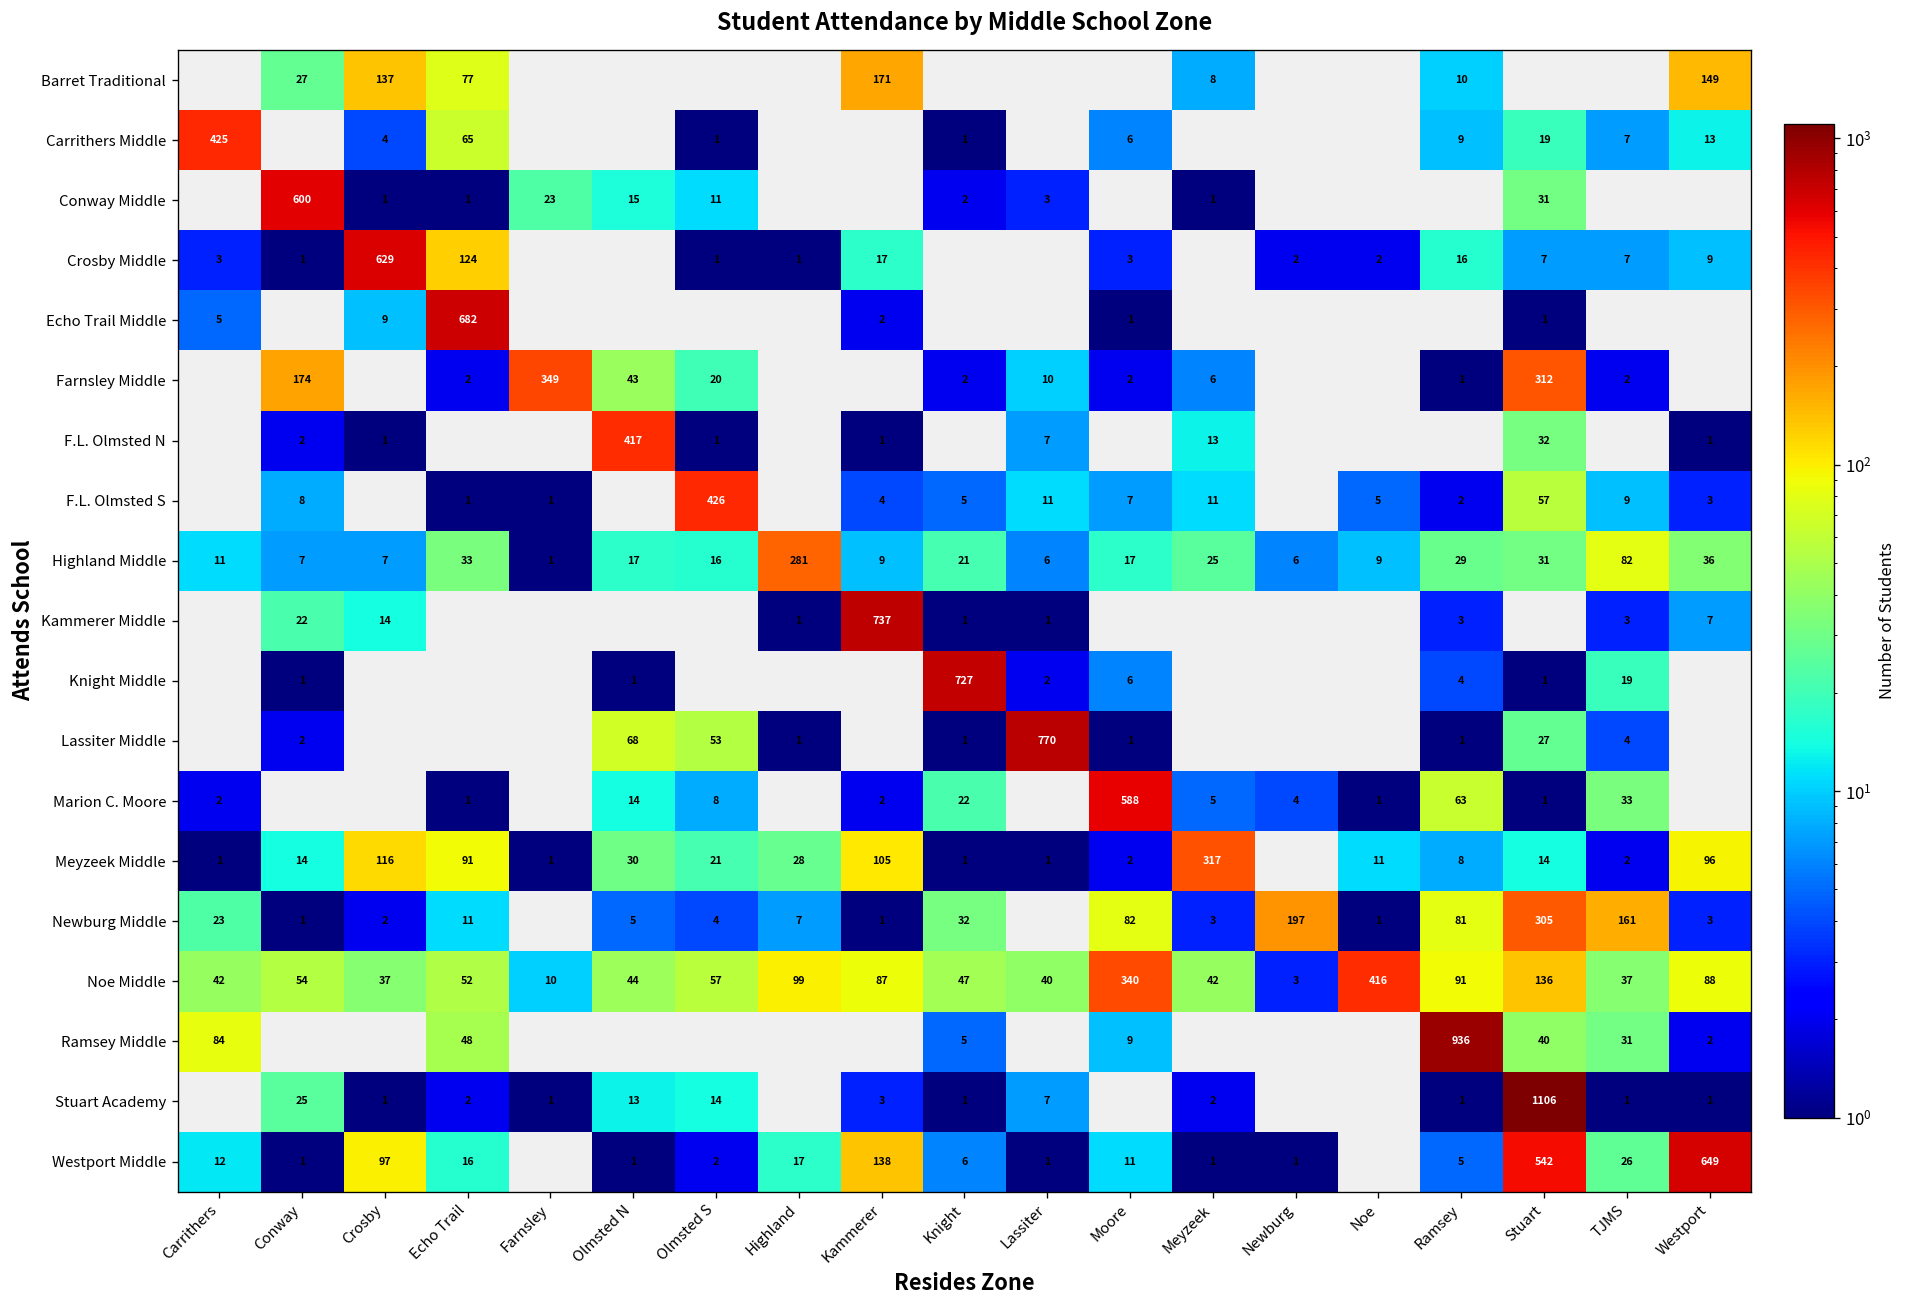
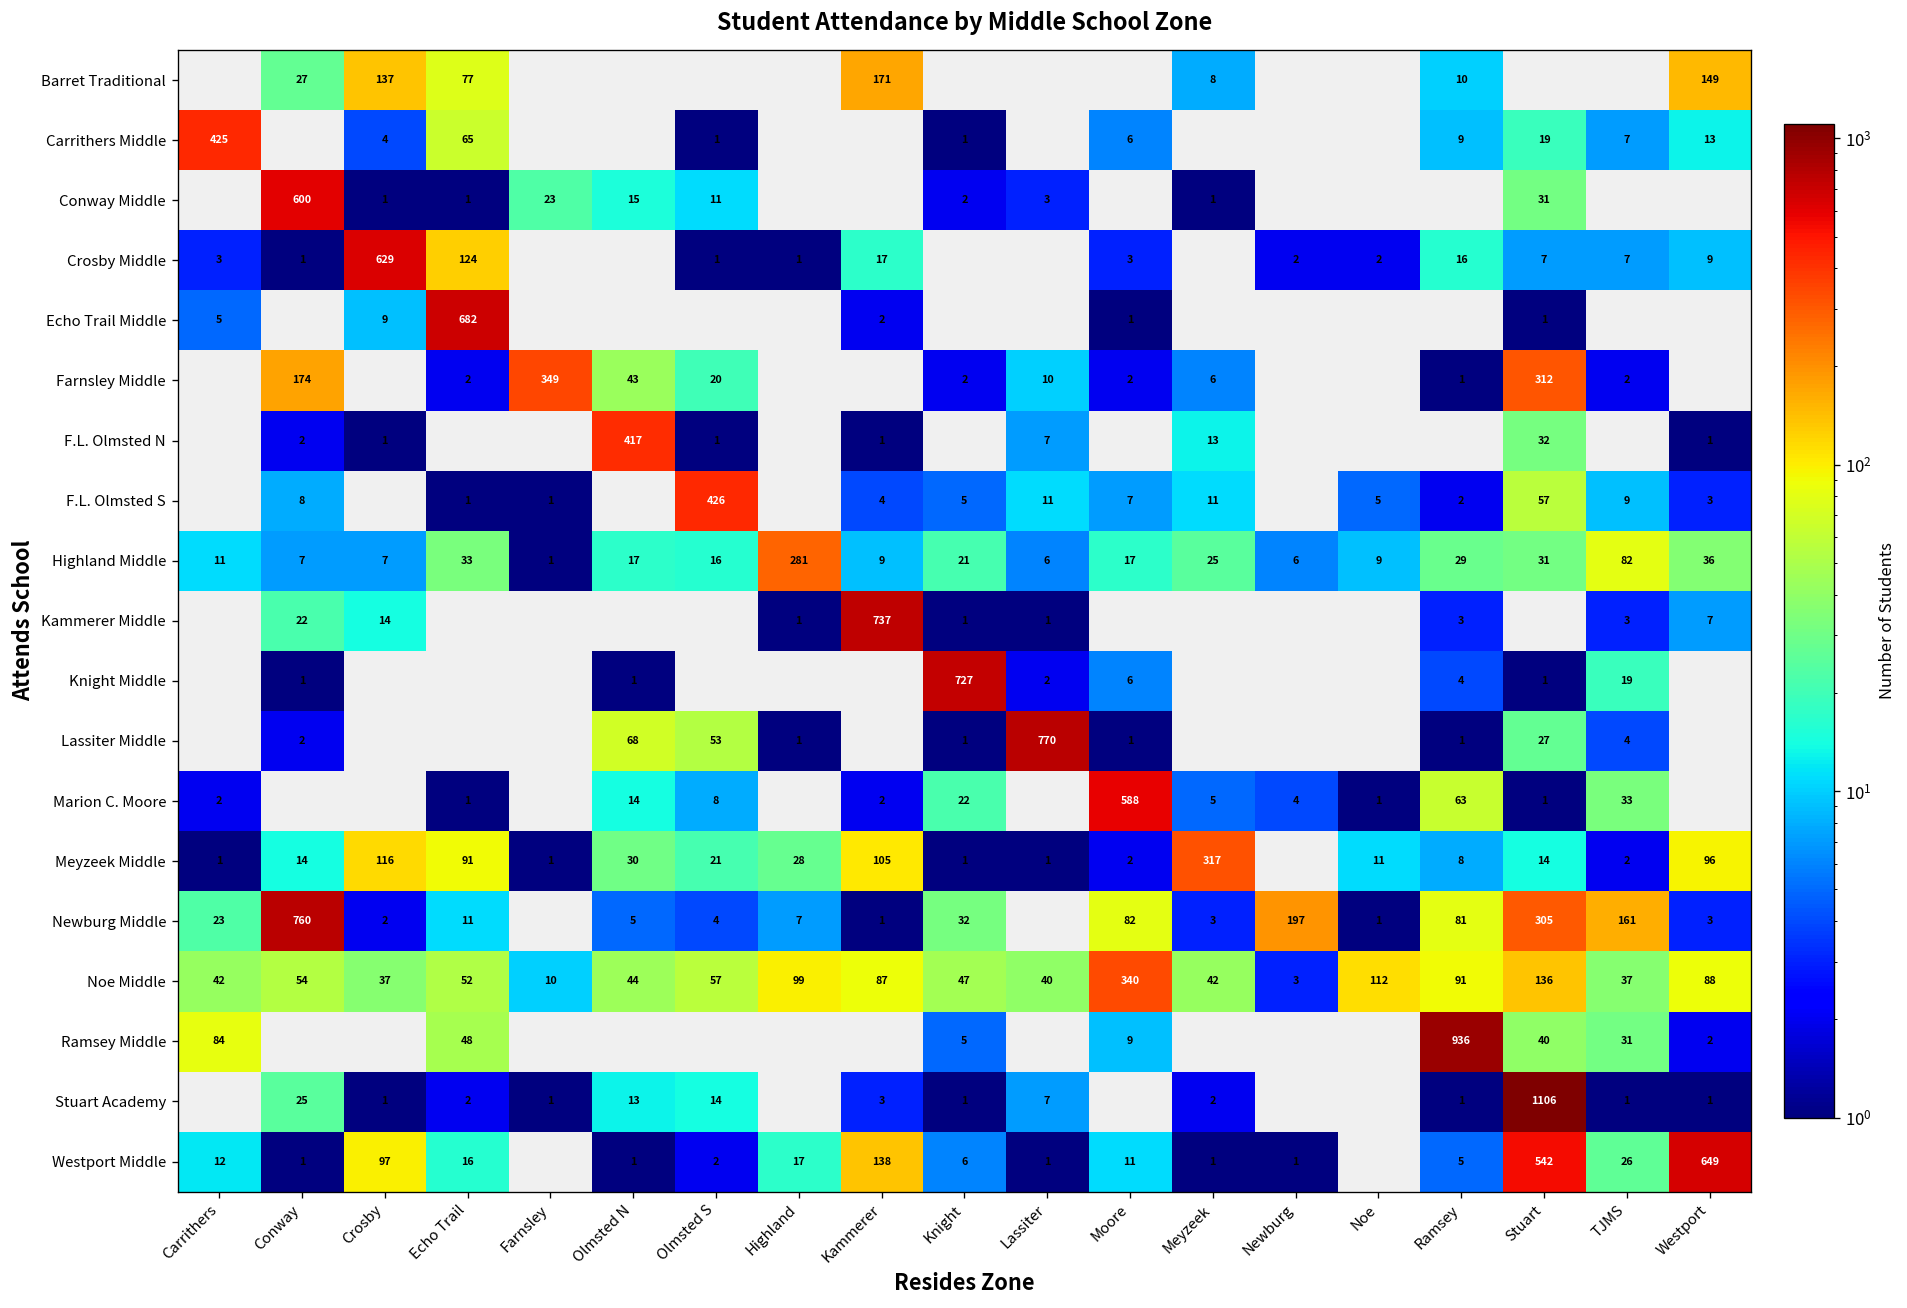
  {
    "Newburg Middle": {
      "Carrithers": 23,
-     "Conway": 1,
+     "Conway": 760,
      "Crosby": 2,
      "Echo Trail": 11,
      "Olmsted N": 5,
      "Olmsted S": 4,
      "Highland": 7,
      "Kammerer": 1,
      "Knight": 32,
      "Moore": 82,
      "Meyzeek": 3,
      "Newburg": 197,
      "Noe": 1,
      "Ramsey": 81,
      "Stuart": 305,
      "TJMS": 161,
      "Westport": 3
    },
    "Noe Middle": {
      "Carrithers": 42,
      "Conway": 54,
      "Crosby": 37,
      "Echo Trail": 52,
      "Farnsley": 10,
      "Olmsted N": 44,
      "Olmsted S": 57,
      "Highland": 99,
      "Kammerer": 87,
      "Knight": 47,
      "Lassiter": 40,
      "Moore": 340,
      "Meyzeek": 42,
      "Newburg": 3,
-     "Noe": 416,
+     "Noe": 112,
      "Ramsey": 91,
      "Stuart": 136,
      "TJMS": 37,
      "Westport": 88
    }
  }
